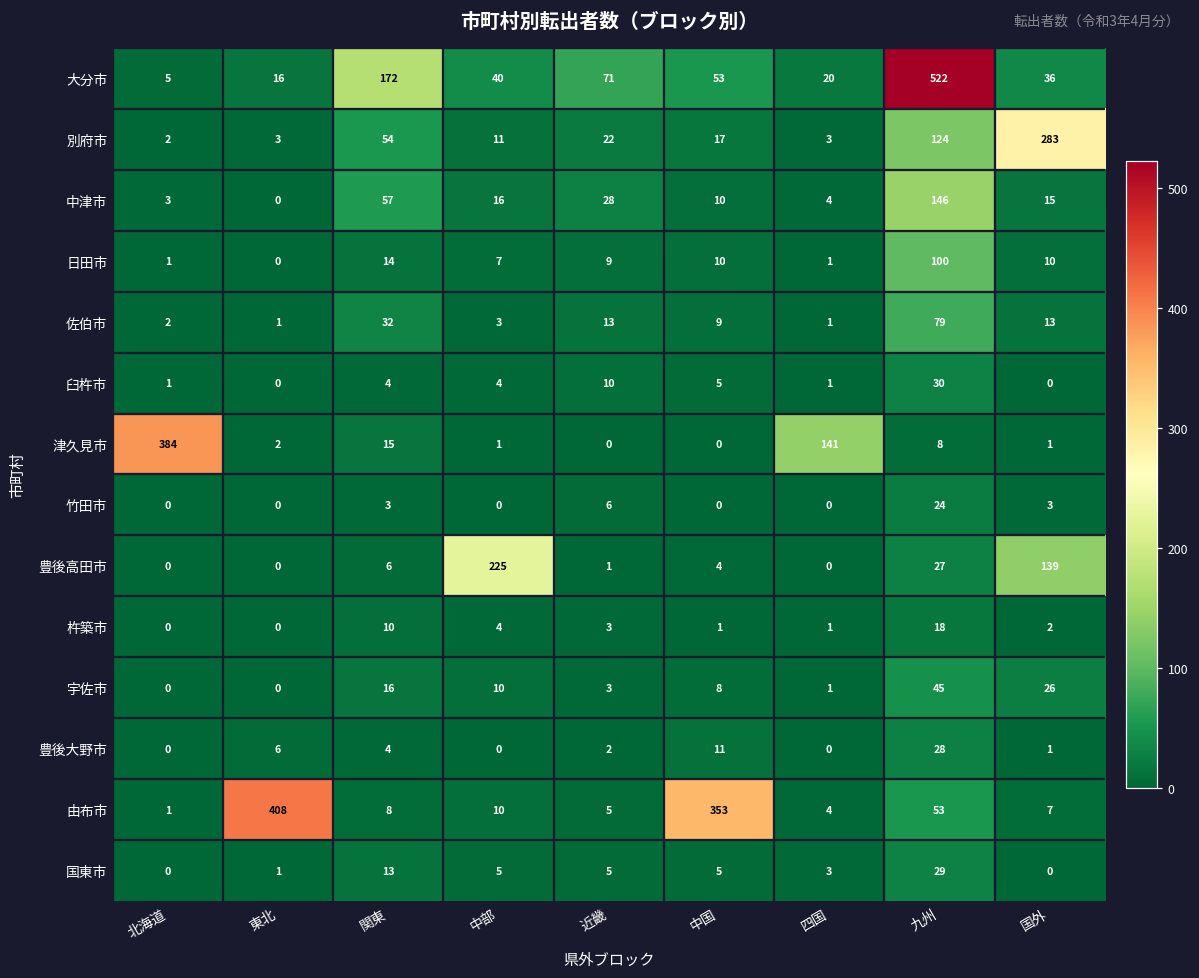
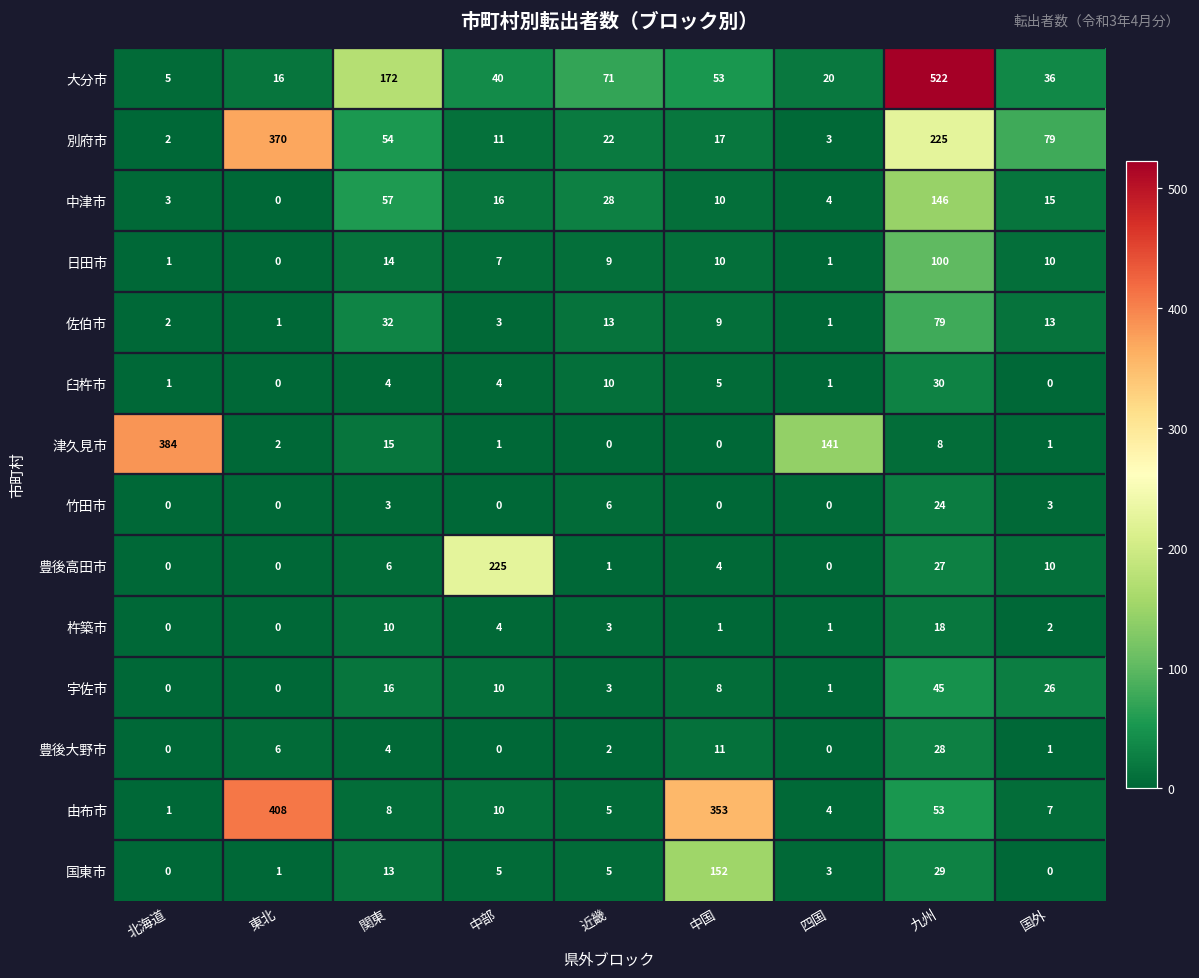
  {
    "大分市": {
      "北海道": 5,
      "東北": 16,
      "関東": 172,
      "中部": 40,
      "近畿": 71,
      "中国": 53,
      "四国": 20,
      "九州": 522,
      "国外": 36
    },
    "別府市": {
      "北海道": 2,
-     "東北": 3,
+     "東北": 370,
      "関東": 54,
      "中部": 11,
      "近畿": 22,
      "中国": 17,
      "四国": 3,
-     "九州": 124,
-     "国外": 283
+     "九州": 225,
+     "国外": 79
    },
    "中津市": {
      "北海道": 3,
      "東北": 0,
      "関東": 57,
      "中部": 16,
      "近畿": 28,
      "中国": 10,
      "四国": 4,
      "九州": 146,
      "国外": 15
    },
    "日田市": {
      "北海道": 1,
      "東北": 0,
      "関東": 14,
      "中部": 7,
      "近畿": 9,
      "中国": 10,
      "四国": 1,
      "九州": 100,
      "国外": 10
    },
    "佐伯市": {
      "北海道": 2,
      "東北": 1,
      "関東": 32,
      "中部": 3,
      "近畿": 13,
      "中国": 9,
      "四国": 1,
      "九州": 79,
      "国外": 13
    },
    "臼杵市": {
      "北海道": 1,
      "東北": 0,
      "関東": 4,
      "中部": 4,
      "近畿": 10,
      "中国": 5,
      "四国": 1,
      "九州": 30,
      "国外": 0
    },
    "津久見市": {
      "北海道": 384,
      "東北": 2,
      "関東": 15,
      "中部": 1,
      "近畿": 0,
      "中国": 0,
      "四国": 141,
      "九州": 8,
      "国外": 1
    },
    "竹田市": {
      "北海道": 0,
      "東北": 0,
      "関東": 3,
      "中部": 0,
      "近畿": 6,
      "中国": 0,
      "四国": 0,
      "九州": 24,
      "国外": 3
    },
    "豊後高田市": {
      "北海道": 0,
      "東北": 0,
      "関東": 6,
      "中部": 225,
      "近畿": 1,
      "中国": 4,
      "四国": 0,
      "九州": 27,
-     "国外": 139
+     "国外": 10
    },
    "杵築市": {
      "北海道": 0,
      "東北": 0,
      "関東": 10,
      "中部": 4,
      "近畿": 3,
      "中国": 1,
      "四国": 1,
      "九州": 18,
      "国外": 2
    },
    "宇佐市": {
      "北海道": 0,
      "東北": 0,
      "関東": 16,
      "中部": 10,
      "近畿": 3,
      "中国": 8,
      "四国": 1,
      "九州": 45,
      "国外": 26
    },
    "豊後大野市": {
      "北海道": 0,
      "東北": 6,
      "関東": 4,
      "中部": 0,
      "近畿": 2,
      "中国": 11,
      "四国": 0,
      "九州": 28,
      "国外": 1
    },
    "由布市": {
      "北海道": 1,
      "東北": 408,
      "関東": 8,
      "中部": 10,
      "近畿": 5,
      "中国": 353,
      "四国": 4,
      "九州": 53,
      "国外": 7
    },
    "国東市": {
      "北海道": 0,
      "東北": 1,
      "関東": 13,
      "中部": 5,
      "近畿": 5,
-     "中国": 5,
+     "中国": 152,
      "四国": 3,
      "九州": 29,
      "国外": 0
    }
  }
